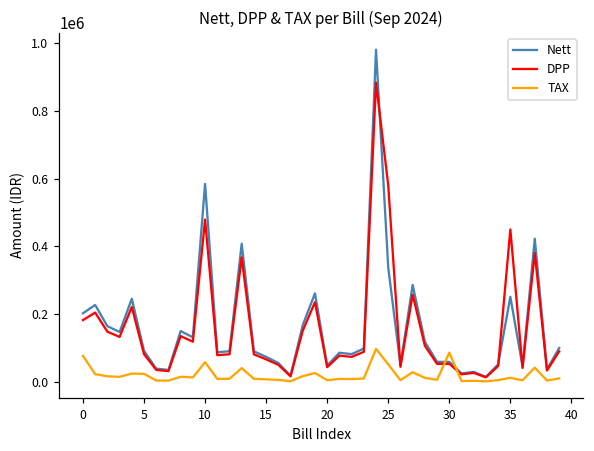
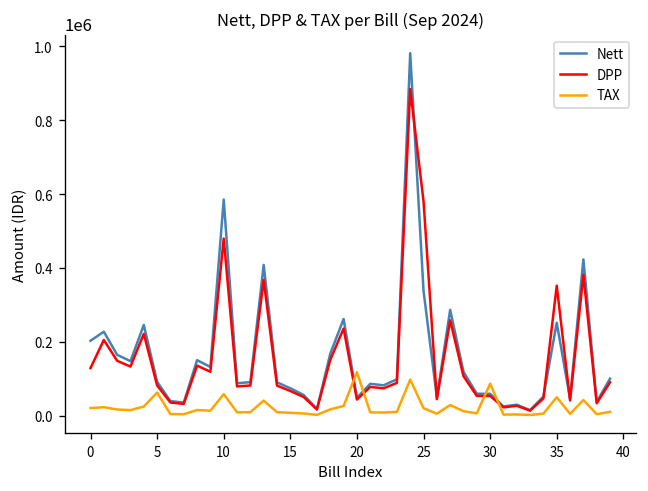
  {
    "Nett": {
      "0": 200000,
      "5": 90000,
      "10": 580000,
      "25": 340000,
      "35": 250000
    },
    "DPP": {
-     "0": 180000,
+     "0": 130000,
      "5": 80000,
      "10": 480000,
      "25": 580000,
-     "35": 450000
+     "35": 350000
    },
    "TAX": {
-     "0": 80000,
-     "5": 20000,
+     "0": 20000,
+     "5": 60000,
      "10": 60000,
      "15": 10000,
-     "20": 0,
-     "25": 50000,
+     "20": 120000,
+     "25": 20000,
      "30": 90000,
-     "35": 10000
+     "35": 50000
    }
  }
